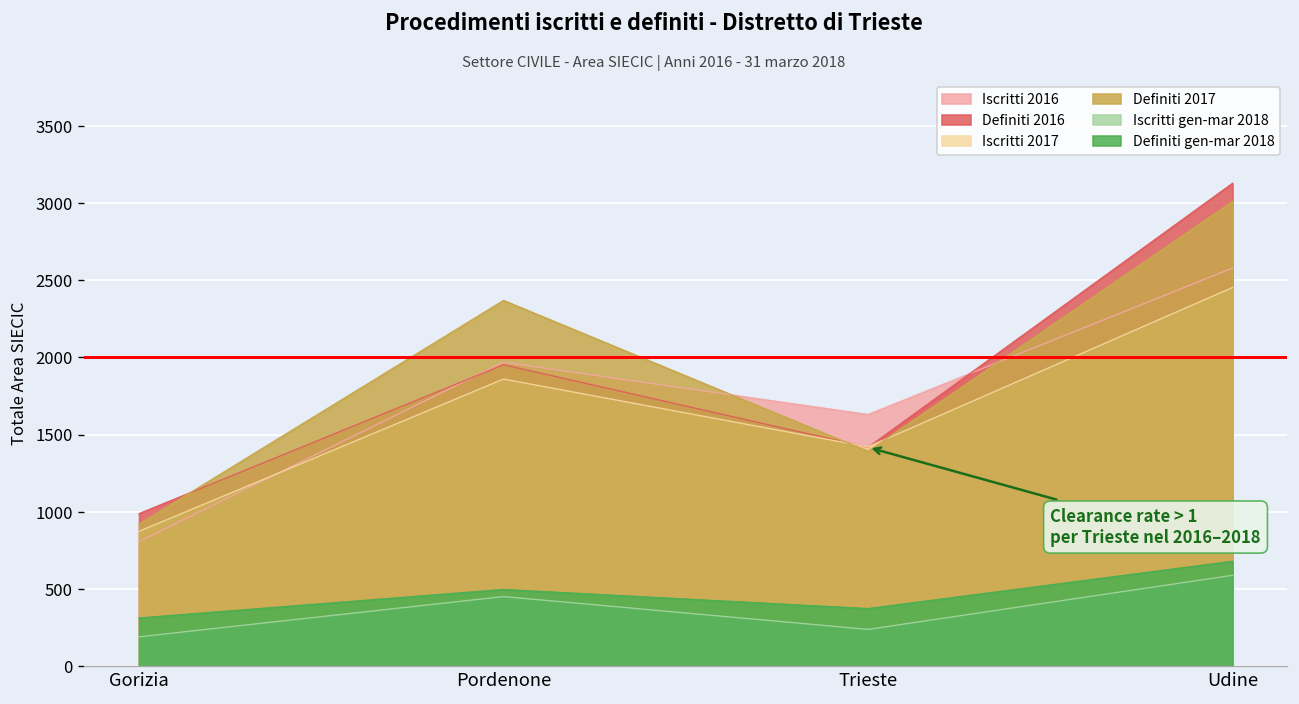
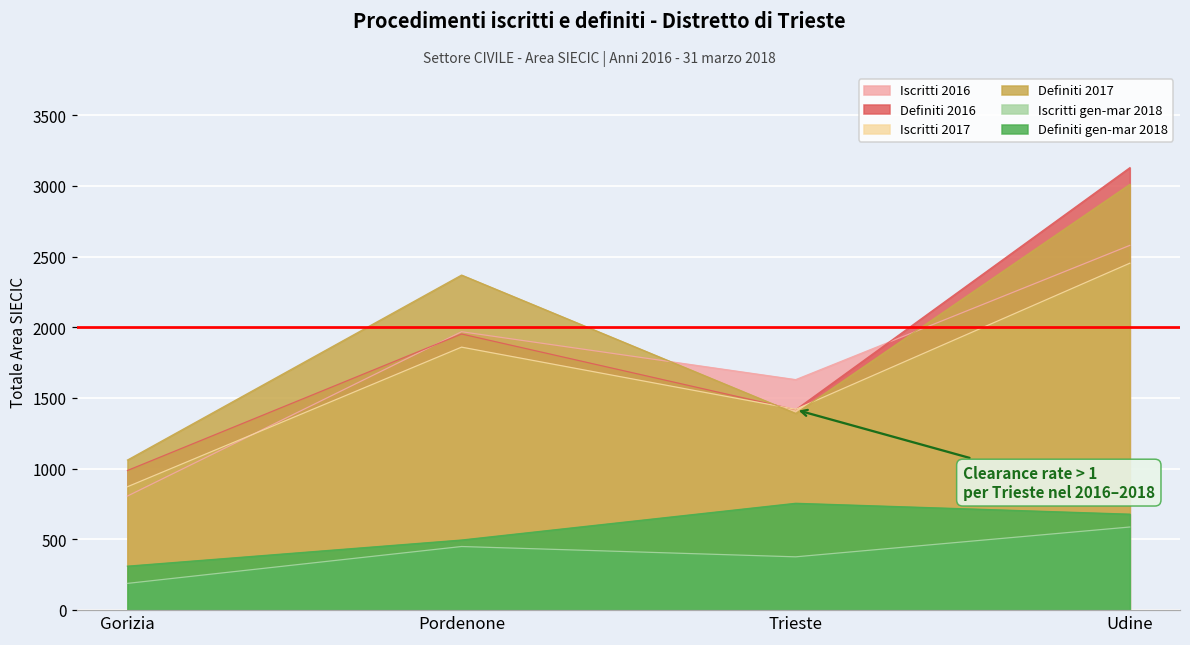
  {
    "Definiti 2016": {
      "Gorizia": 990,
      "Udine": 3130
    },
    "Definiti 2017": {
-     "Gorizia": 920,
+     "Gorizia": 1060,
      "Pordenone": 2370,
      "Udine": 3010
    },
    "Iscritti gen-mar 2018": {
      "Gorizia": 190,
      "Pordenone": 450,
-     "Trieste": 240,
+     "Trieste": 380,
      "Udine": 590
    },
    "Definiti gen-mar 2018": {
      "Gorizia": 310,
      "Pordenone": 500,
-     "Trieste": 370,
+     "Trieste": 760,
      "Udine": 680
    }
  }
